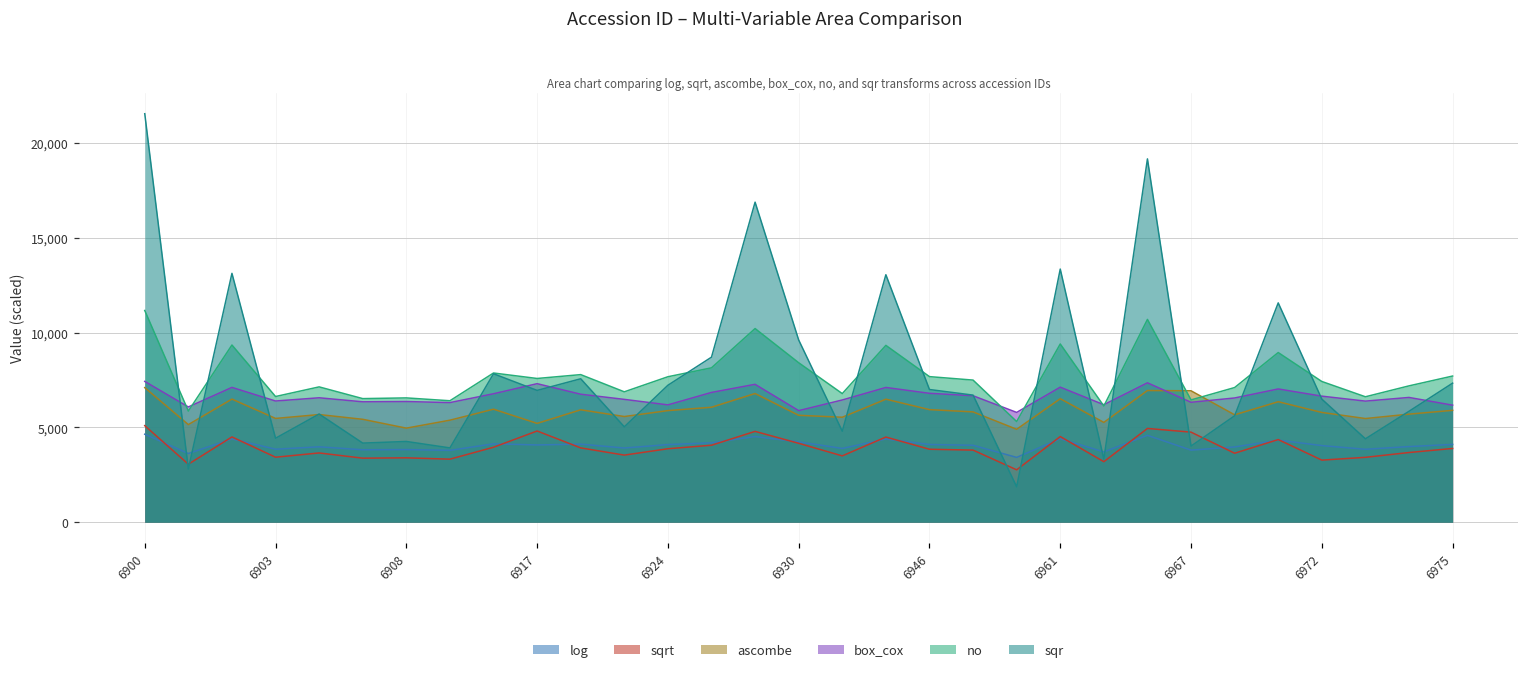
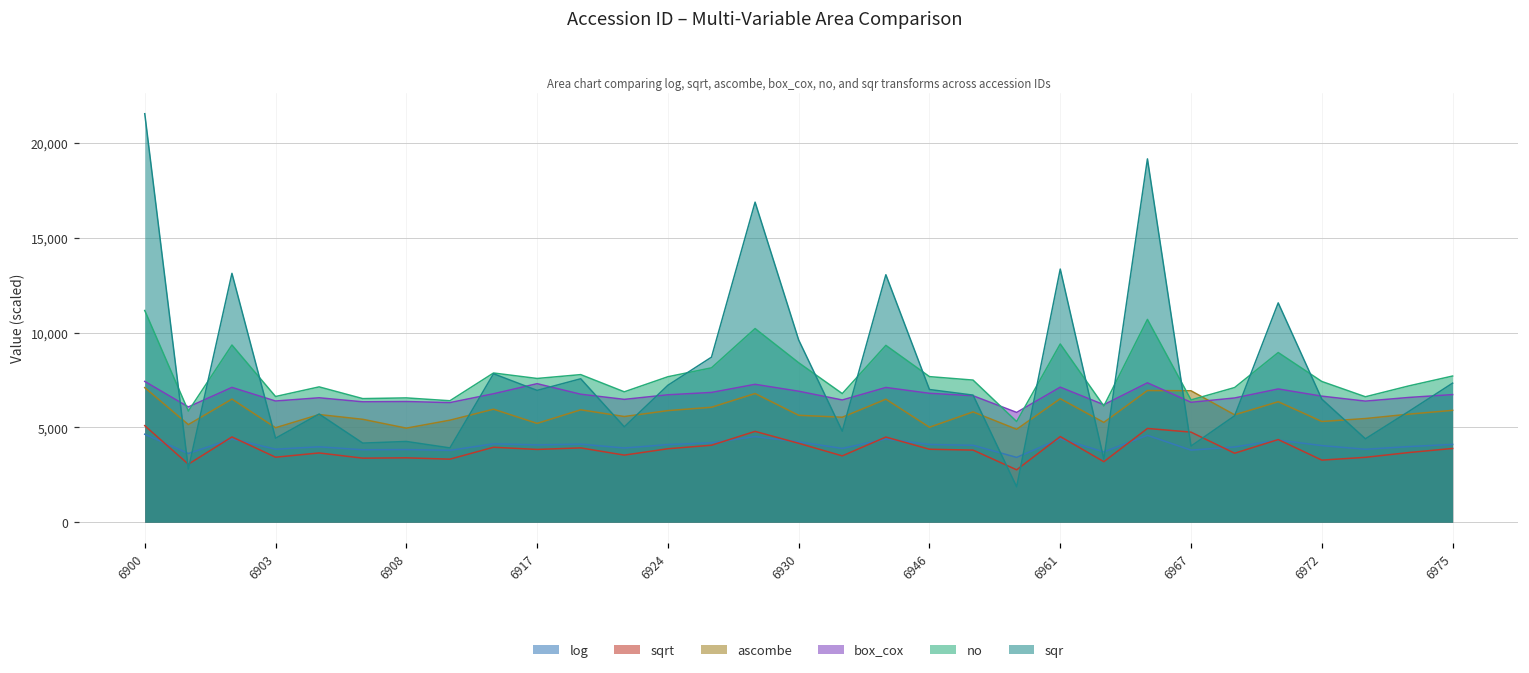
  {
    "sqrt": {
      "6900": "5,100",
      "6903": "3,400",
      "6908": "3,400",
-     "6917": "4,800",
+     "6917": "3,800",
      "6924": "3,900",
      "6946": "3,900",
      "6967": "4,800",
      "6972": "3,300",
      "6975": "3,900"
    },
    "ascombe": {
      "6900": "7,100",
-     "6903": "5,500",
+     "6903": "5,000",
      "6908": "5,000",
      "6917": "5,200",
      "6924": "5,900",
      "6930": "5,600",
-     "6946": "5,900",
+     "6946": "5,000",
      "6961": "6,500",
      "6967": "6,900",
-     "6972": "5,800",
+     "6972": "5,300",
      "6975": "5,900"
    },
    "box_cox": {
      "6900": "7,400",
      "6903": "6,400",
      "6908": "6,400",
      "6917": "7,300",
-     "6924": "6,200",
-     "6930": "5,900",
+     "6924": "6,700",
+     "6930": "6,900",
      "6946": "6,800",
      "6961": "7,100",
      "6972": "6,700",
-     "6975": "6,200"
+     "6975": "6,700"
    }
  }
